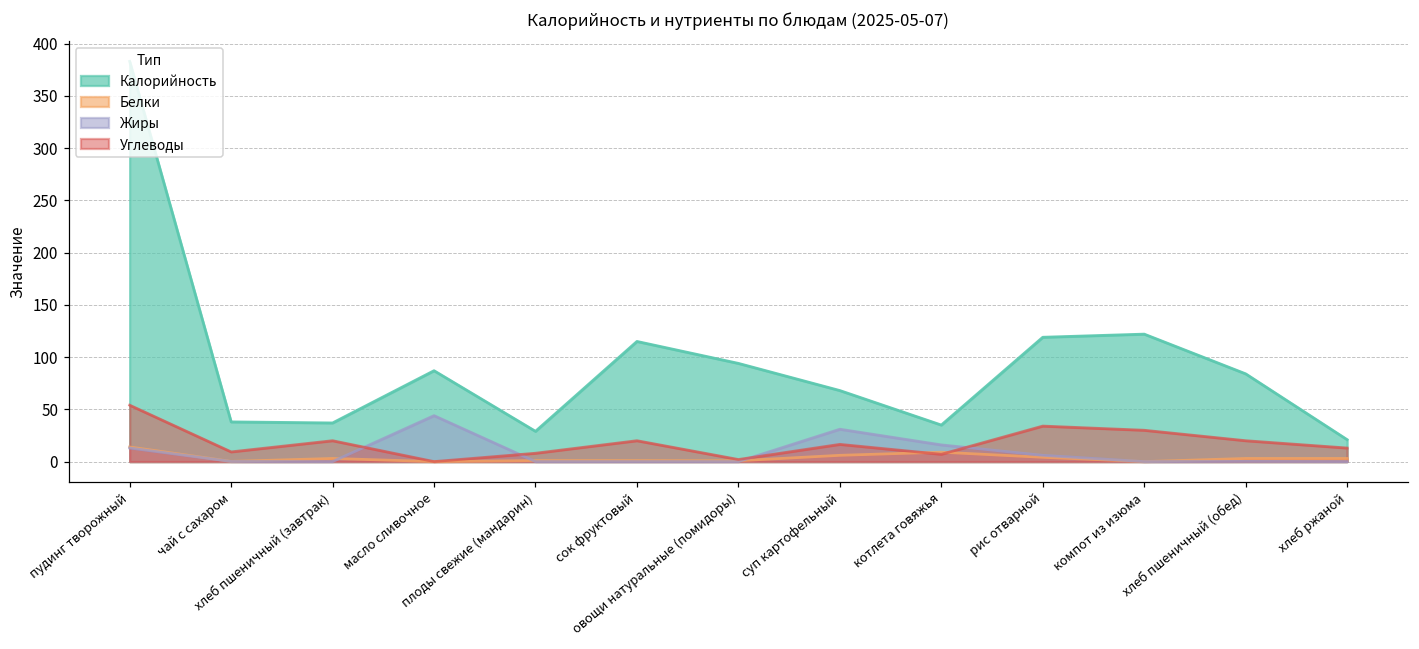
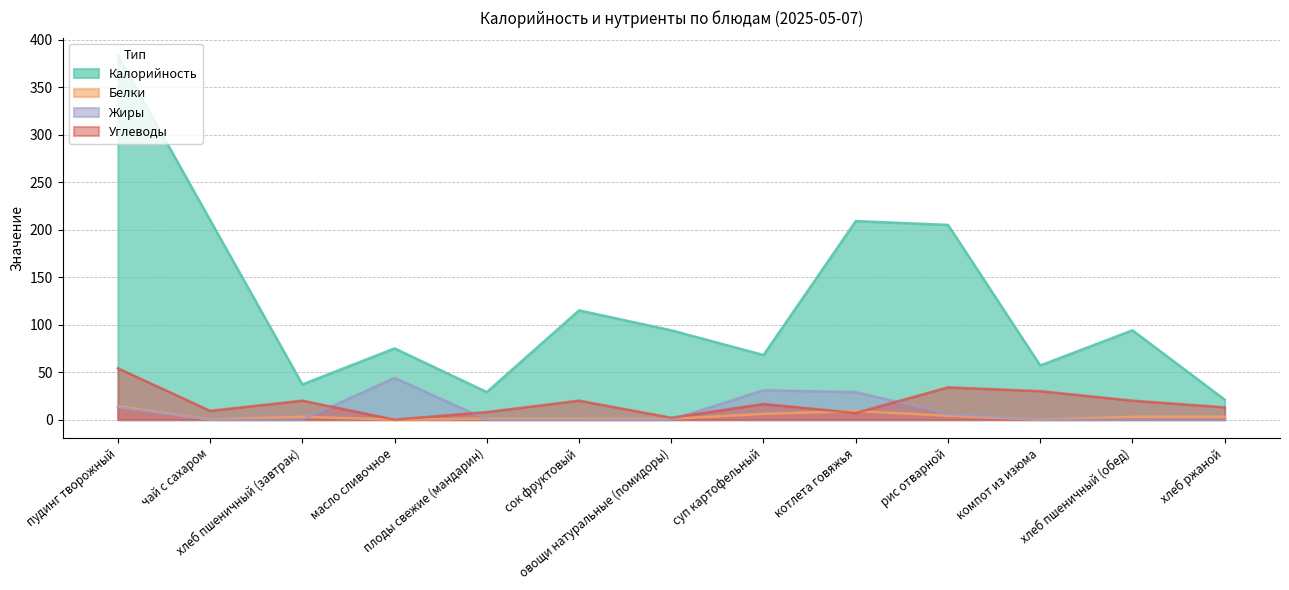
  {
    "Калорийность": {
-     "чай с сахаром": 40,
+     "чай с сахаром": 210,
      "хлеб пшеничный (завтрак)": 40,
-     "масло сливочное": 90,
+     "масло сливочное": 80,
      "плоды свежие (мандарин)": 30,
      "сок фруктовый": 120,
      "овощи натуральные (помидоры)": 90,
      "суп картофельный": 70,
-     "котлета говяжья": 40,
-     "рис отварной": 120,
-     "компот из изюма": 120,
-     "хлеб пшеничный (обед)": 80,
+     "котлета говяжья": 210,
+     "рис отварной": 210,
+     "компот из изюма": 60,
+     "хлеб пшеничный (обед)": 90,
      "хлеб ржаной": 20
    },
    "Жиры": {
      "хлеб пшеничный (завтрак)": 0,
      "масло сливочное": 40,
      "суп картофельный": 30,
-     "котлета говяжья": 20,
+     "котлета говяжья": 30,
      "хлеб пшеничный (обед)": 0,
      "хлеб ржаной": 0
    }
  }
